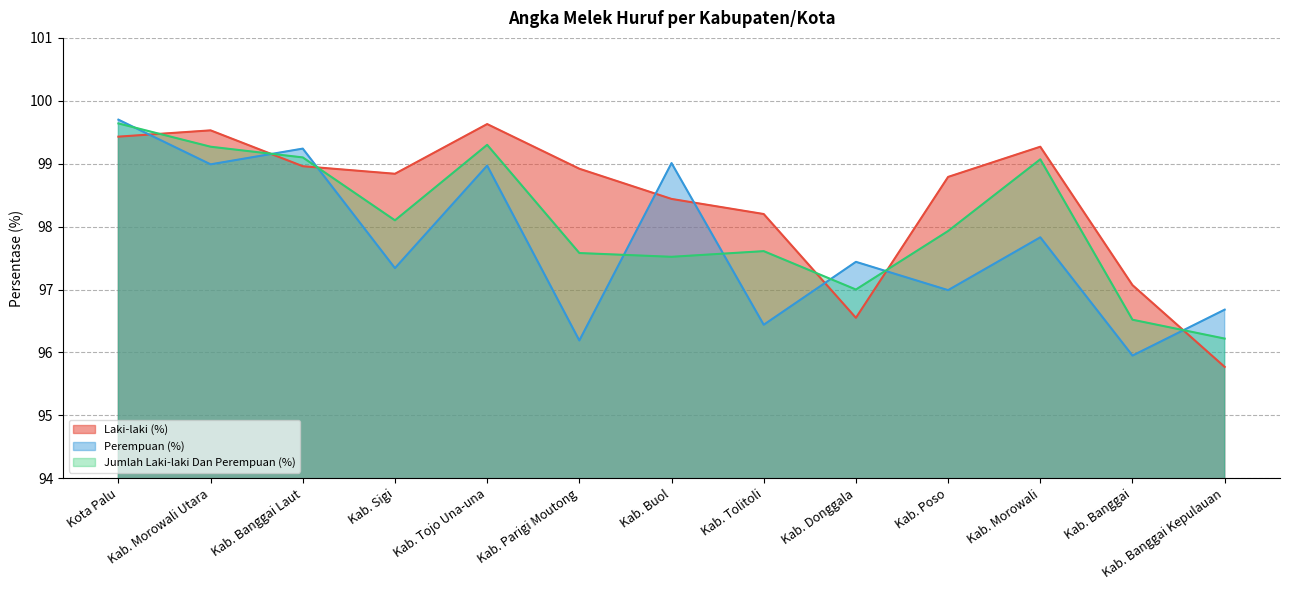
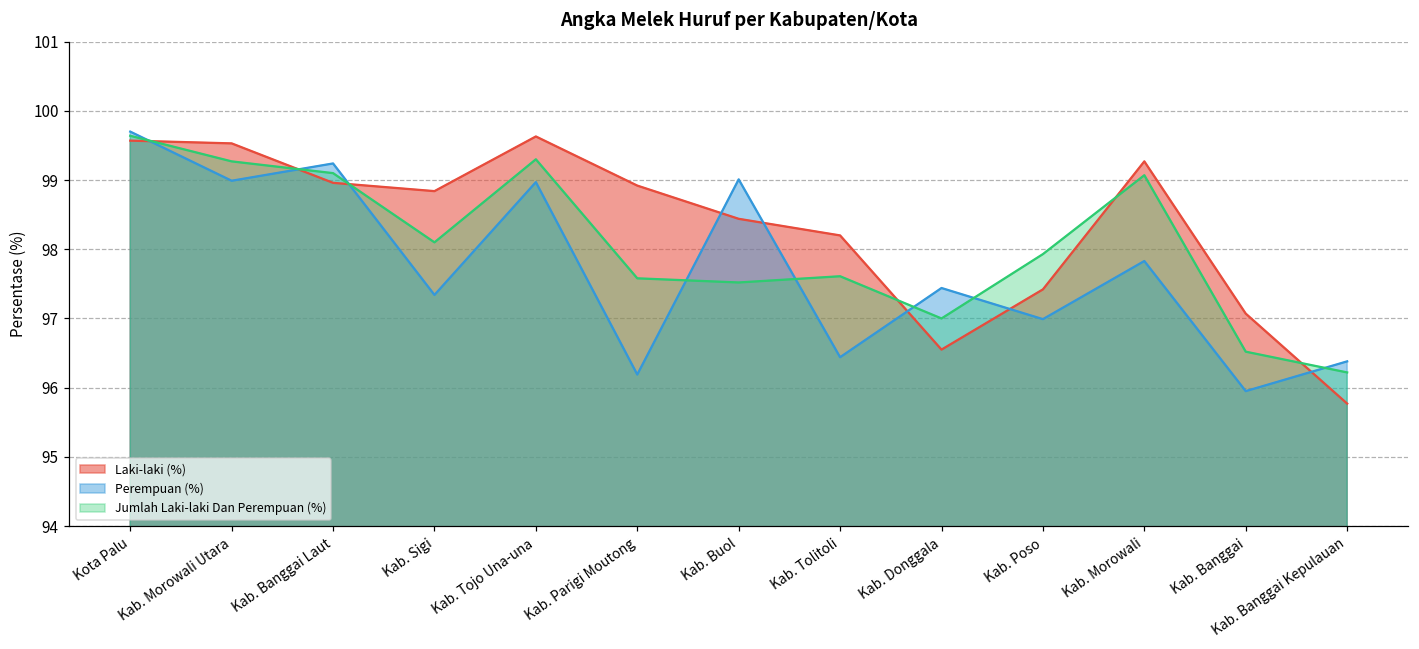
  {
    "Laki-laki (%)": {
-     "Kota Palu": 99.4,
+     "Kota Palu": 99.6,
      "Kab. Morowali Utara": 99.5,
      "Kab. Banggai Laut": 99.0,
      "Kab. Sigi": 98.8,
      "Kab. Tojo Una-una": 99.6,
      "Kab. Parigi Moutong": 98.9,
      "Kab. Buol": 98.4,
      "Kab. Tolitoli": 98.2,
      "Kab. Donggala": 96.6,
-     "Kab. Poso": 98.8,
+     "Kab. Poso": 97.4,
      "Kab. Morowali": 99.3,
      "Kab. Banggai": 97.1,
      "Kab. Banggai Kepulauan": 95.8
    },
    "Perempuan (%)": {
      "Kota Palu": 99.7,
      "Kab. Morowali Utara": 99.0,
      "Kab. Banggai Laut": 99.2,
      "Kab. Sigi": 97.3,
      "Kab. Tojo Una-una": 99.0,
      "Kab. Parigi Moutong": 96.2,
      "Kab. Buol": 99.0,
      "Kab. Tolitoli": 96.4,
      "Kab. Donggala": 97.4,
      "Kab. Poso": 97.0,
      "Kab. Morowali": 97.8,
      "Kab. Banggai": 96.0,
-     "Kab. Banggai Kepulauan": 96.7
+     "Kab. Banggai Kepulauan": 96.4
    },
    "Jumlah Laki-laki Dan Perempuan (%)": {
      "Kota Palu": 99.6,
      "Kab. Morowali Utara": 99.3,
      "Kab. Banggai Laut": 99.1,
      "Kab. Sigi": 98.1,
      "Kab. Tojo Una-una": 99.3,
      "Kab. Parigi Moutong": 97.6,
      "Kab. Buol": 97.5,
      "Kab. Tolitoli": 97.6,
      "Kab. Donggala": 97.0,
      "Kab. Poso": 97.9,
      "Kab. Morowali": 99.1,
      "Kab. Banggai": 96.5,
      "Kab. Banggai Kepulauan": 96.2
    }
  }
